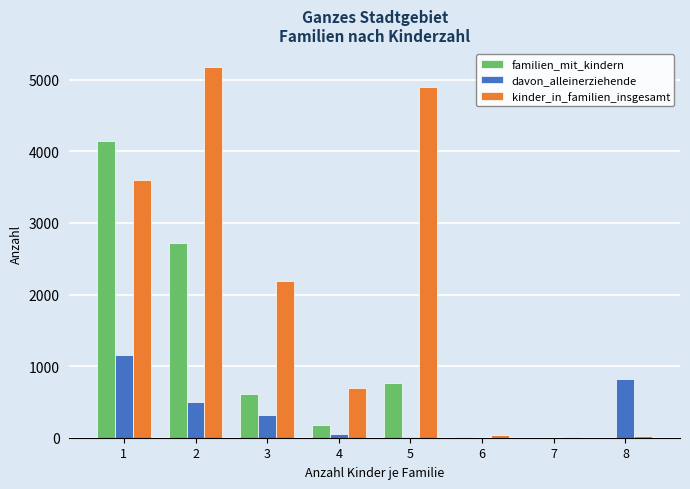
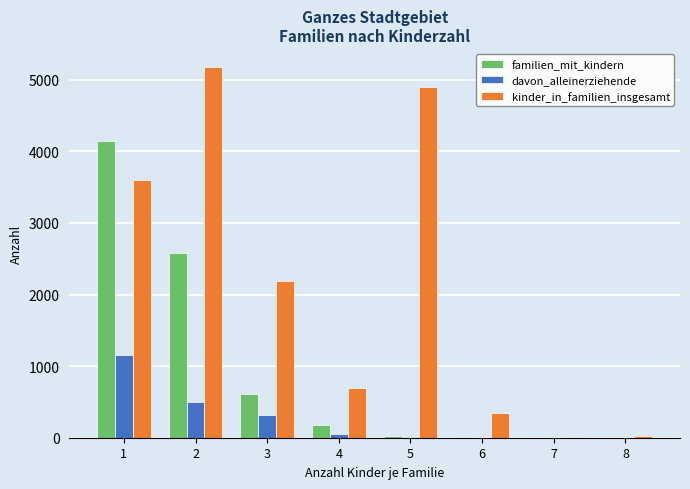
  {
    "familien_mit_kindern": {
      "1": 4100,
-     "2": 2700,
+     "2": 2600,
      "3": 600,
      "4": 200,
-     "5": 800
+     "5": 0
    },
    "davon_alleinerziehende": {
      "1": 1200,
      "2": 500,
      "3": 300,
      "4": 0,
      "7": 0,
-     "8": 800
+     "8": 0
    },
    "kinder_in_familien_insgesamt": {
      "1": 3600,
      "2": 5200,
      "3": 2200,
      "4": 700,
      "5": 4900,
-     "6": 0
+     "6": 300
    }
  }
